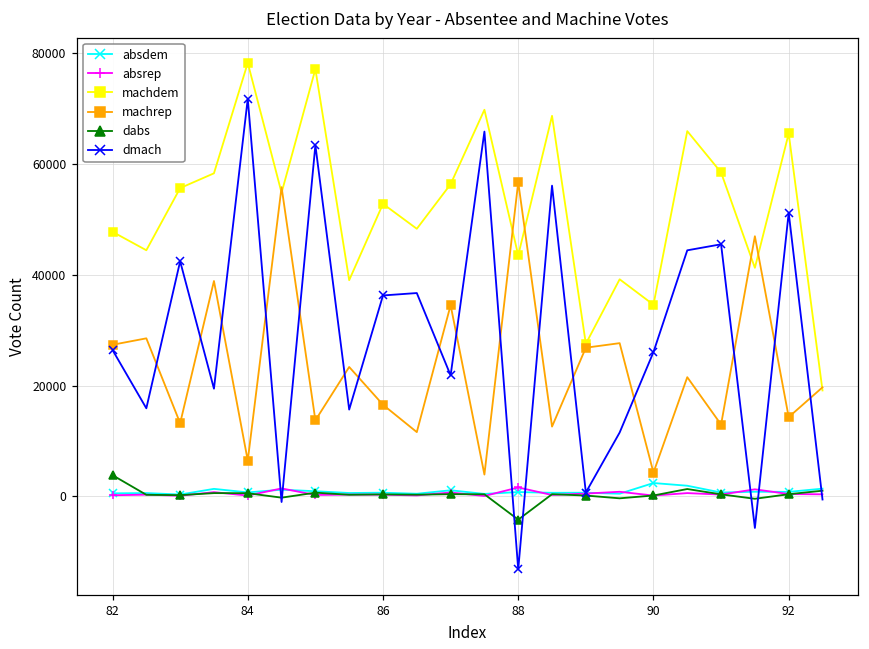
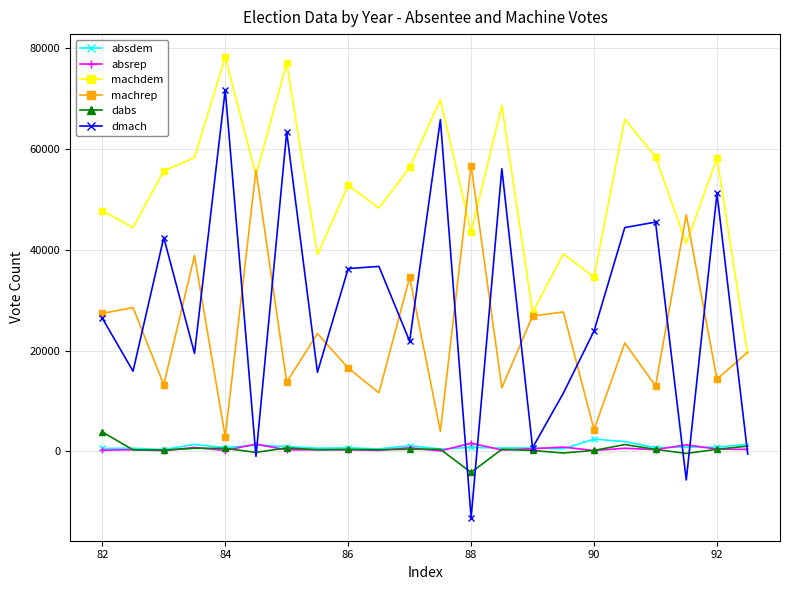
  {
    "absdem": {
      "88": 1000,
      "90": 2000
    },
    "absrep": {
      "88": 2000
    },
    "machdem": {
      "82": 48000,
      "84": 78000,
      "86": 53000,
      "88": 44000,
      "90": 35000,
-     "92": 66000
+     "92": 58000
    },
    "machrep": {
      "82": 27000,
-     "84": 6000,
+     "84": 3000,
      "86": 17000,
      "88": 57000,
      "90": 4000,
      "92": 14000
    },
    "dabs": {
      "82": 4000,
      "88": -4000
    },
    "dmach": {
      "82": 26000,
      "84": 72000,
      "86": 36000,
      "88": -13000,
-     "90": 26000,
+     "90": 24000,
      "92": 51000
    }
  }
